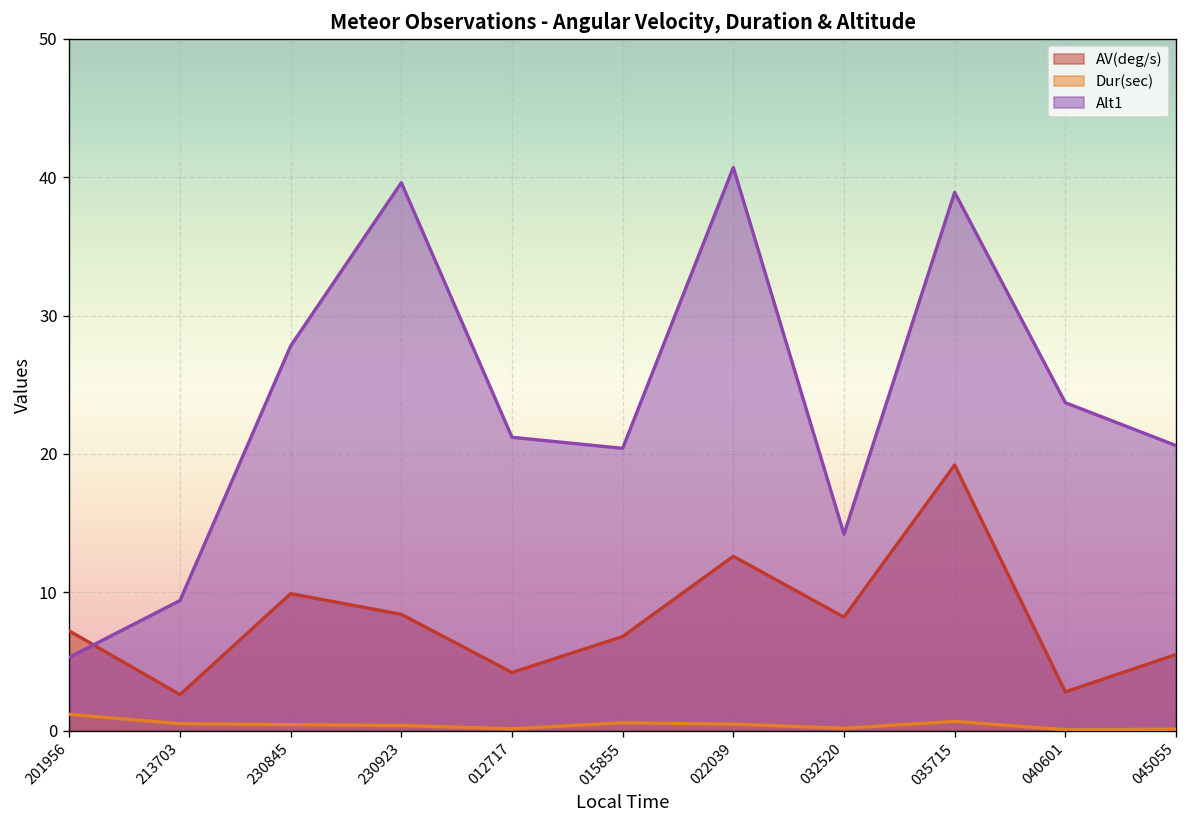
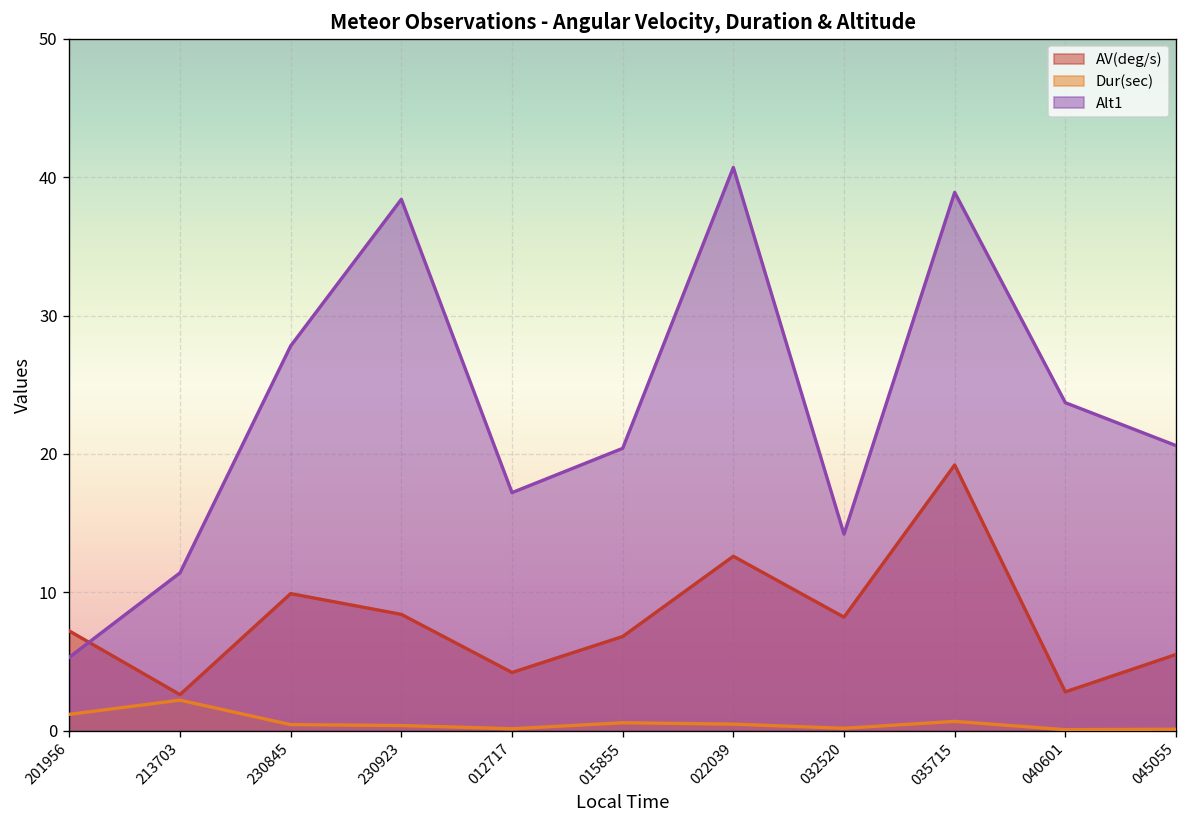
  {
    "AV(deg/s)": {
      "201956": 7.2,
      "213703": 2.6,
      "230845": 9.9,
      "230923": 8.4,
      "012717": 4.2,
      "015855": 6.8,
      "022039": 12.6,
      "032520": 8.2,
      "035715": 19.2,
      "040601": 2.8,
      "045055": 5.5
    },
    "Dur(sec)": {
      "201956": 1.2,
-     "213703": 0.5,
+     "213703": 2.2,
      "230845": 0.4,
      "230923": 0.4,
      "012717": 0.1,
      "015855": 0.6,
      "022039": 0.5,
      "032520": 0.2,
      "035715": 0.7,
      "040601": 0.1,
      "045055": 0.1
    },
    "Alt1": {
      "201956": 5.3,
-     "213703": 9.4,
+     "213703": 11.4,
      "230845": 27.8,
-     "230923": 39.6,
-     "012717": 21.2,
+     "230923": 38.4,
+     "012717": 17.2,
      "015855": 20.4,
      "022039": 40.7,
      "032520": 14.2,
      "035715": 38.9,
      "040601": 23.7,
      "045055": 20.6
    }
  }
